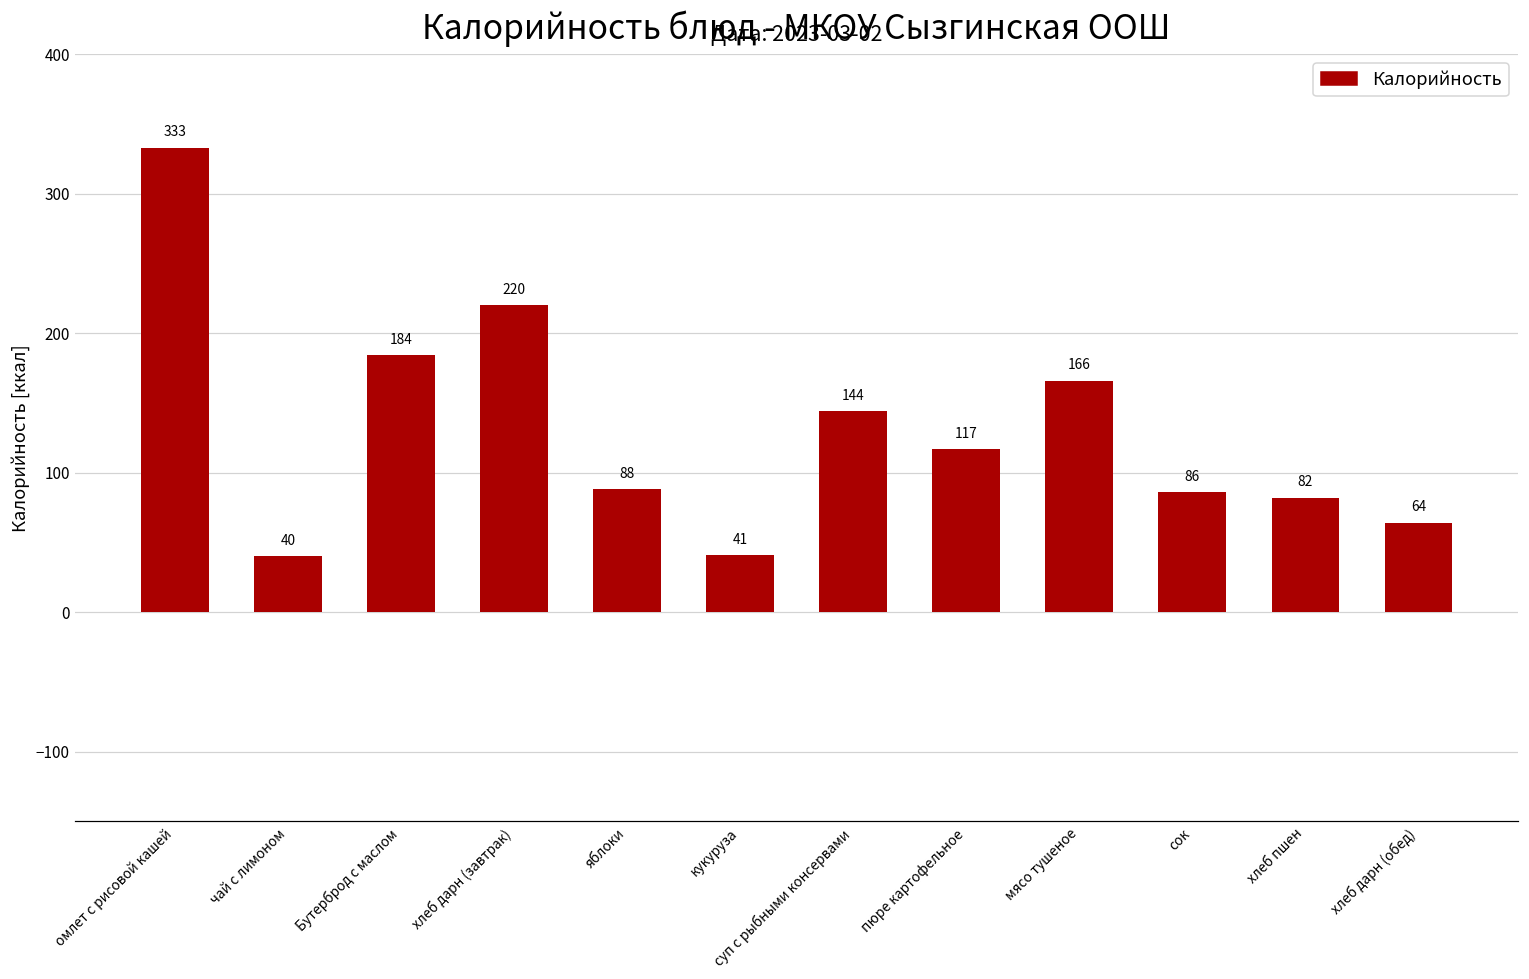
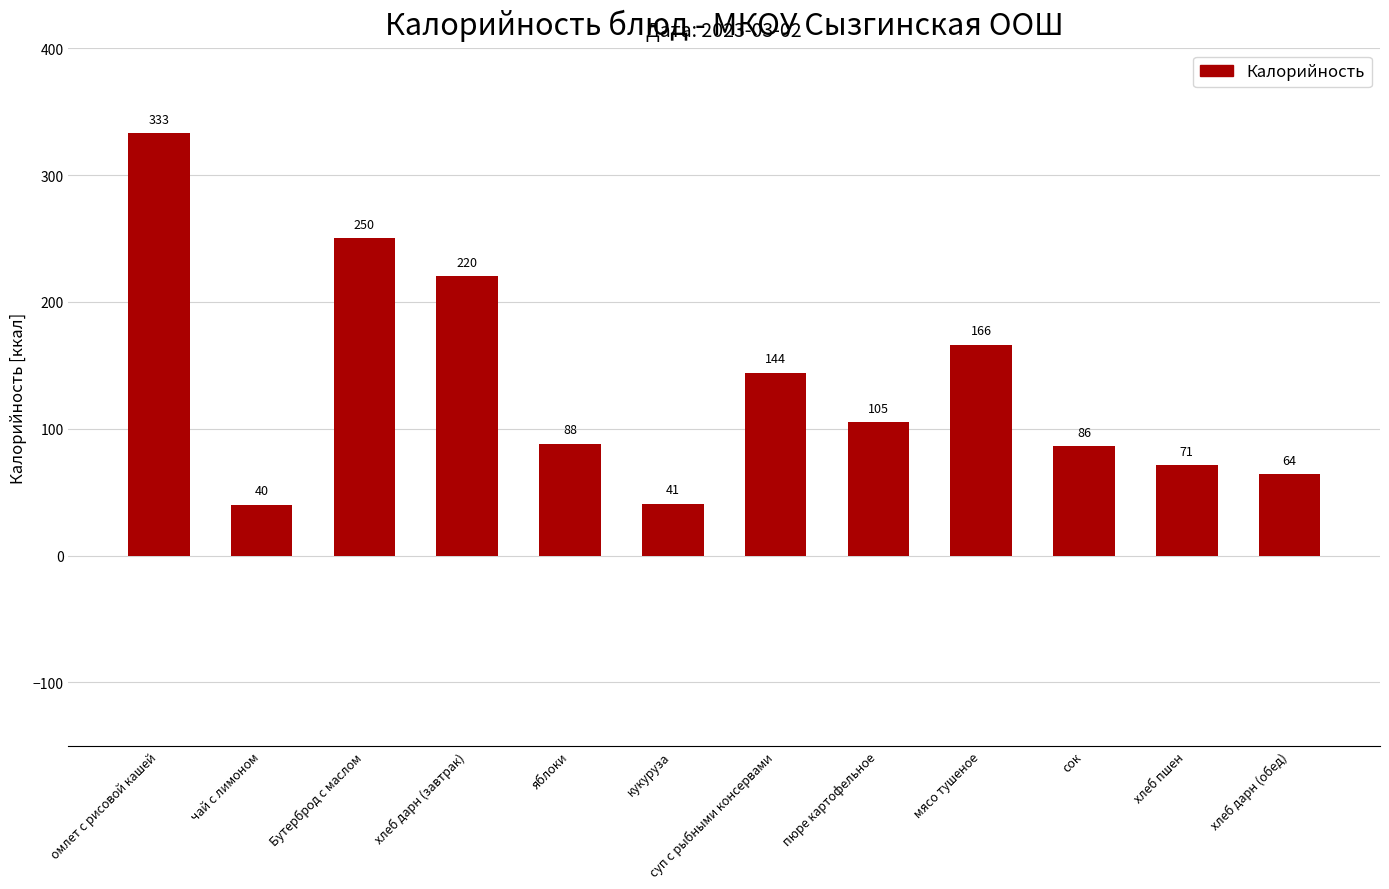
  {
    "омлет с рисовой кашей": 333,
    "чай с лимоном": 40,
-   "Бутерброд с маслом": 184,
+   "Бутерброд с маслом": 250,
    "хлеб дарн (завтрак)": 220,
    "яблоки": 88,
    "кукуруза": 41,
    "суп с рыбными консервами": 144,
-   "пюре картофельное": 117,
+   "пюре картофельное": 105,
    "мясо тушеное": 166,
    "сок": 86,
-   "хлеб пшен": 82,
+   "хлеб пшен": 71,
    "хлеб дарн (обед)": 64
  }
